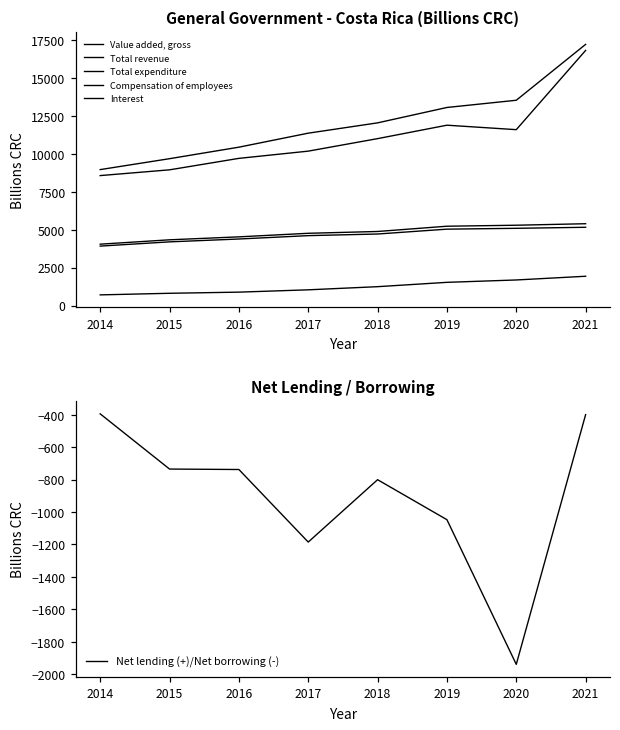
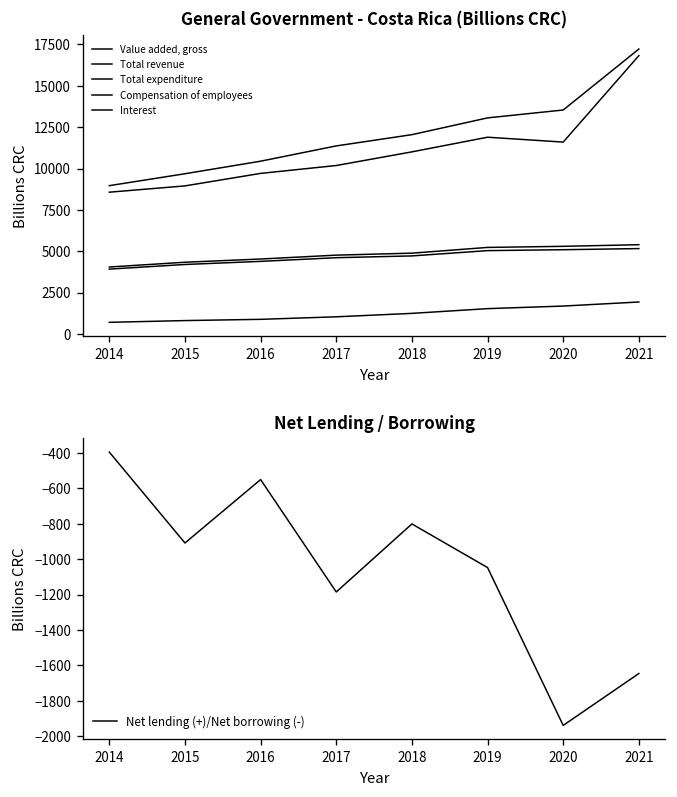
  {
    "Net Lending / Borrowing": {
      "2014": -390,
-     "2015": -740,
-     "2016": -740,
+     "2015": -910,
+     "2016": -550,
      "2017": -1190,
      "2018": -800,
      "2019": -1050,
      "2020": -1940,
-     "2021": -400
+     "2021": -1650
    }
  }
